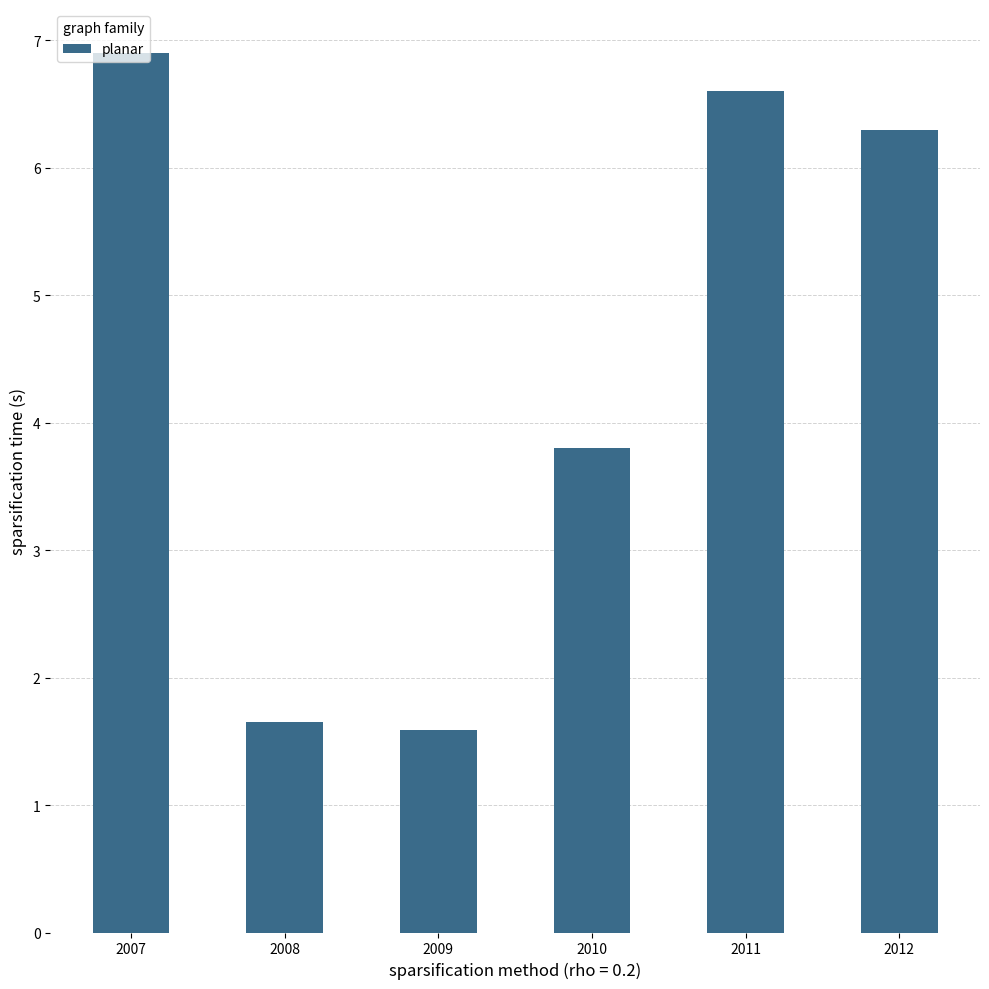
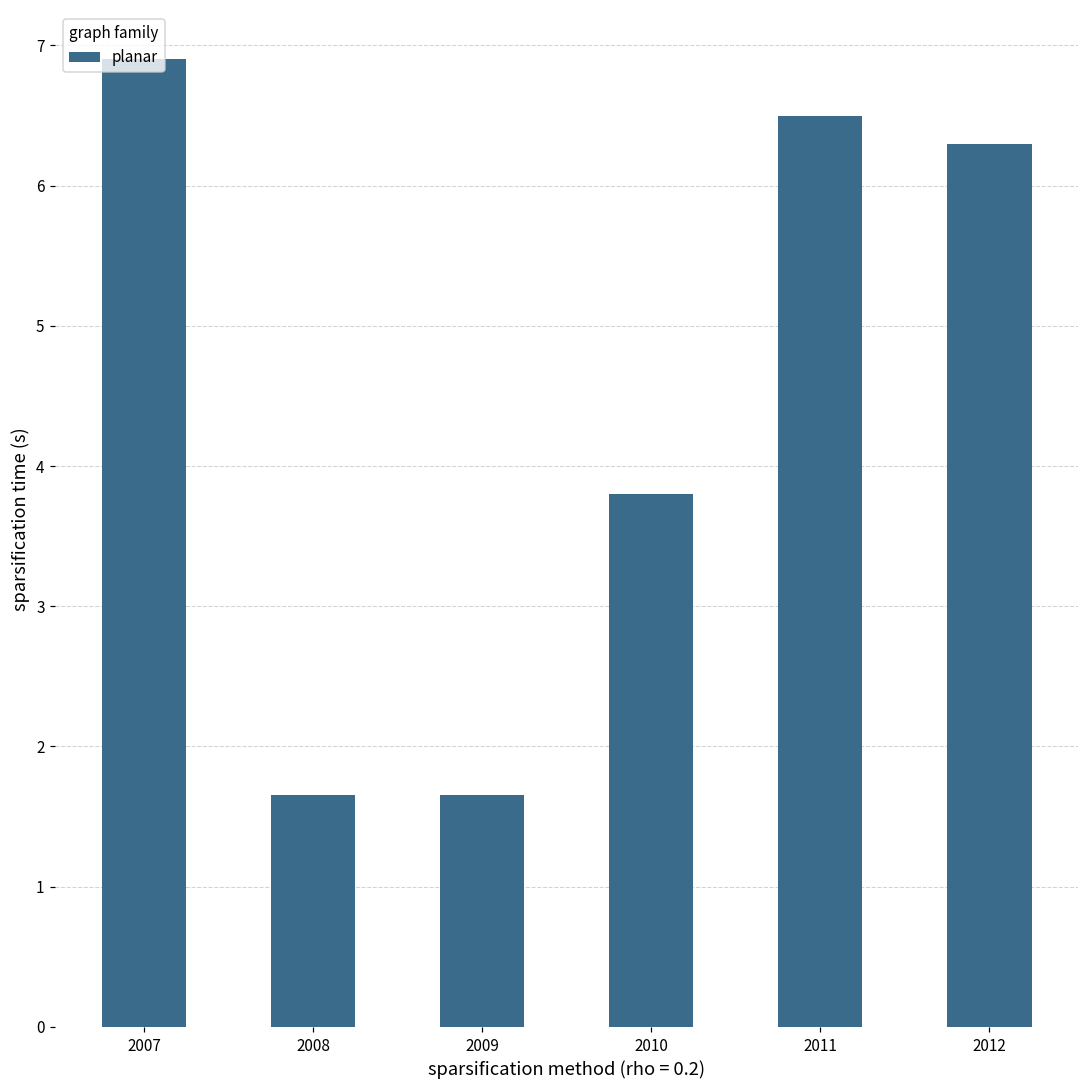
  {
    "2008": 1.65,
-   "2009": 1.59,
+   "2009": 1.65,
    "2010": 3.80,
-   "2011": 6.6,
+   "2011": 6.5,
    "2012": 6.30
  }
